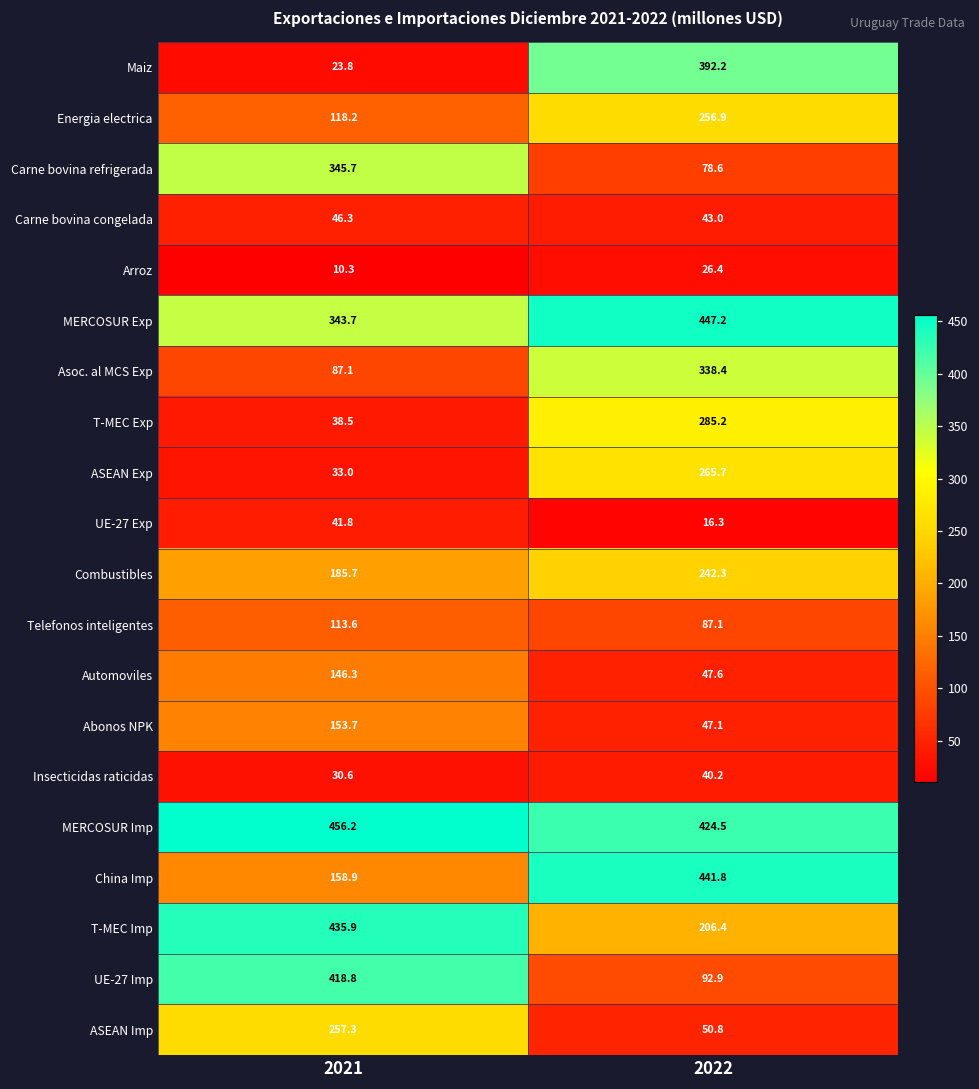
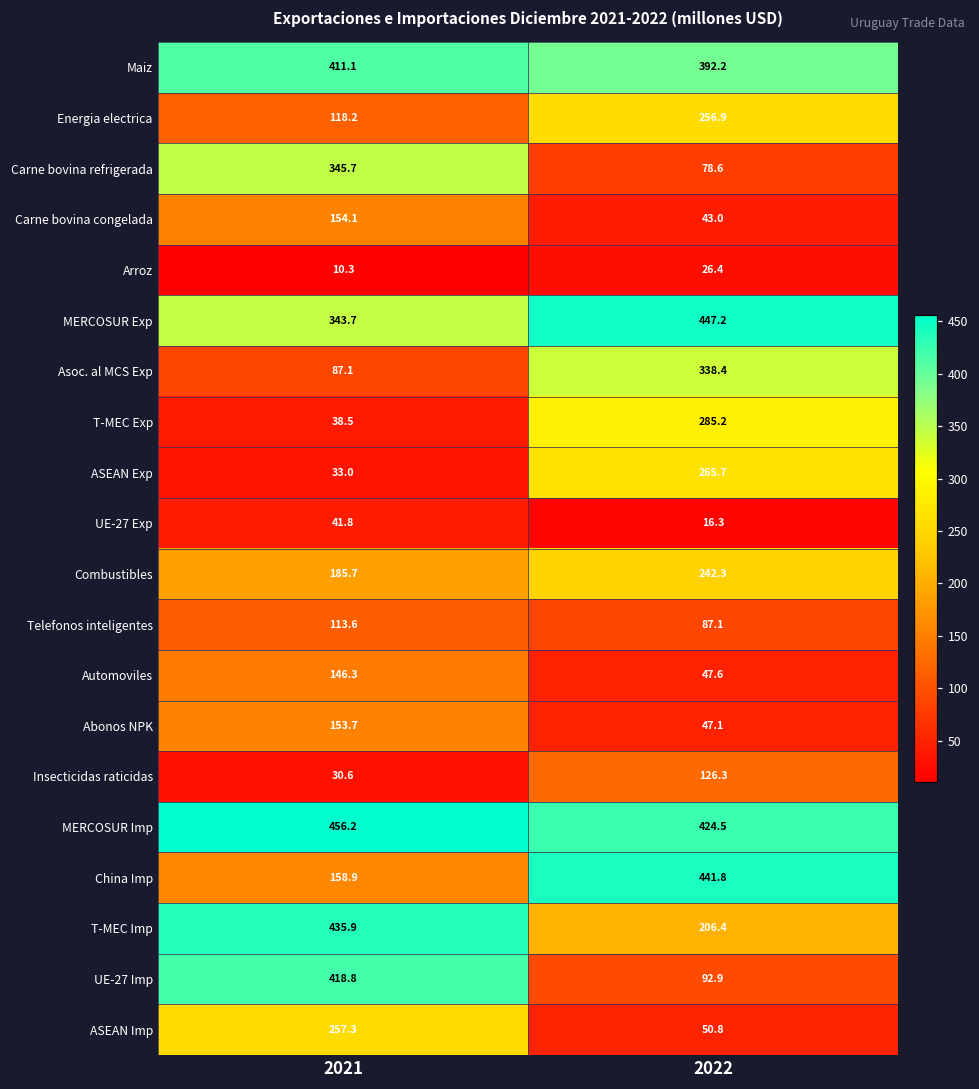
  {
    "Maiz": {
-     "2021": 23.8,
+     "2021": 411.1,
      "2022": 392.2
    },
    "Energia electrica": {
      "2021": 118.2,
      "2022": 256.9
    },
    "Carne bovina refrigerada": {
      "2021": 345.7,
      "2022": 78.6
    },
    "Carne bovina congelada": {
-     "2021": 46.3,
+     "2021": 154.1,
      "2022": 43.0
    },
    "Arroz": {
      "2021": 10.3,
      "2022": 26.4
    },
    "MERCOSUR Exp": {
      "2021": 343.7,
      "2022": 447.2
    },
    "Asoc. al MCS Exp": {
      "2021": 87.1,
      "2022": 338.4
    },
    "T-MEC Exp": {
      "2021": 38.5,
      "2022": 285.2
    },
    "ASEAN Exp": {
      "2021": 33.0,
      "2022": 265.7
    },
    "UE-27 Exp": {
      "2021": 41.8,
      "2022": 16.3
    },
    "Combustibles": {
      "2021": 185.7,
      "2022": 242.3
    },
    "Telefonos inteligentes": {
      "2021": 113.6,
      "2022": 87.1
    },
    "Automoviles": {
      "2021": 146.3,
      "2022": 47.6
    },
    "Abonos NPK": {
      "2021": 153.7,
      "2022": 47.1
    },
    "Insecticidas raticidas": {
      "2021": 30.6,
-     "2022": 40.2
+     "2022": 126.3
    },
    "MERCOSUR Imp": {
      "2021": 456.2,
      "2022": 424.5
    },
    "China Imp": {
      "2021": 158.9,
      "2022": 441.8
    },
    "T-MEC Imp": {
      "2021": 435.9,
      "2022": 206.4
    },
    "UE-27 Imp": {
      "2021": 418.8,
      "2022": 92.9
    },
    "ASEAN Imp": {
      "2021": 257.3,
      "2022": 50.8
    }
  }
